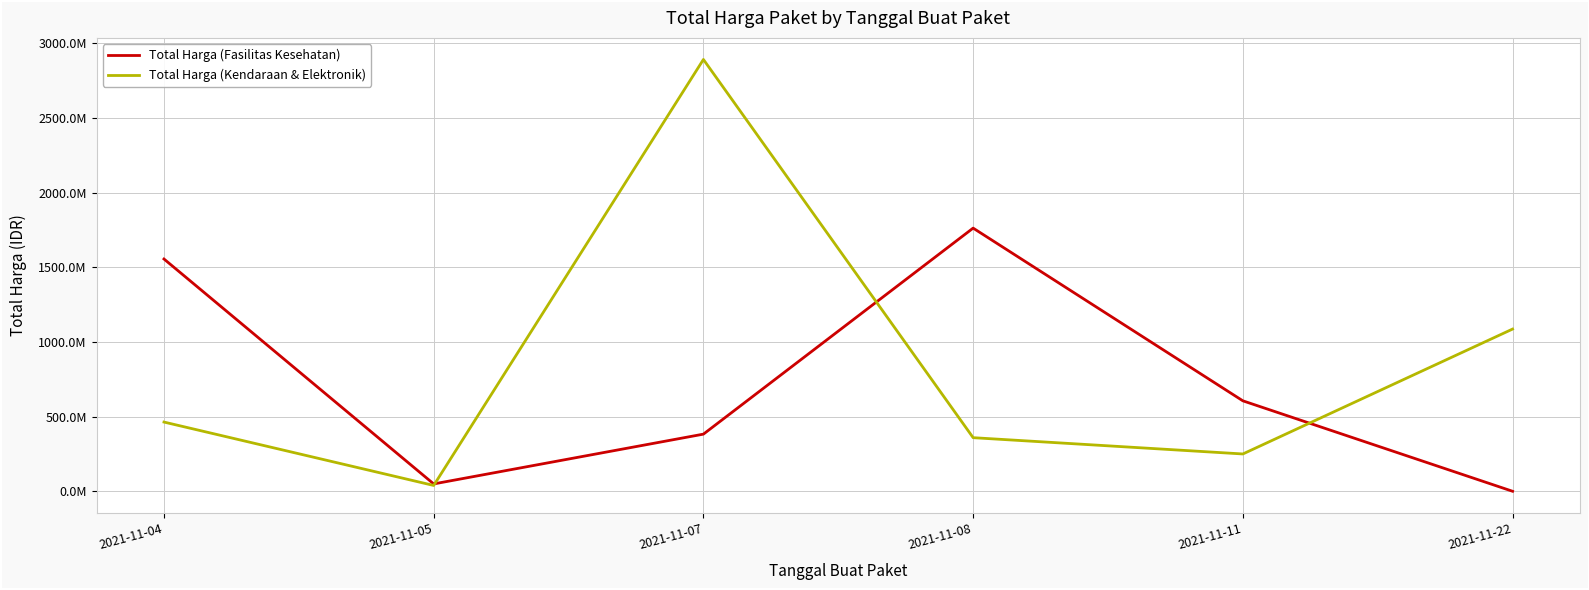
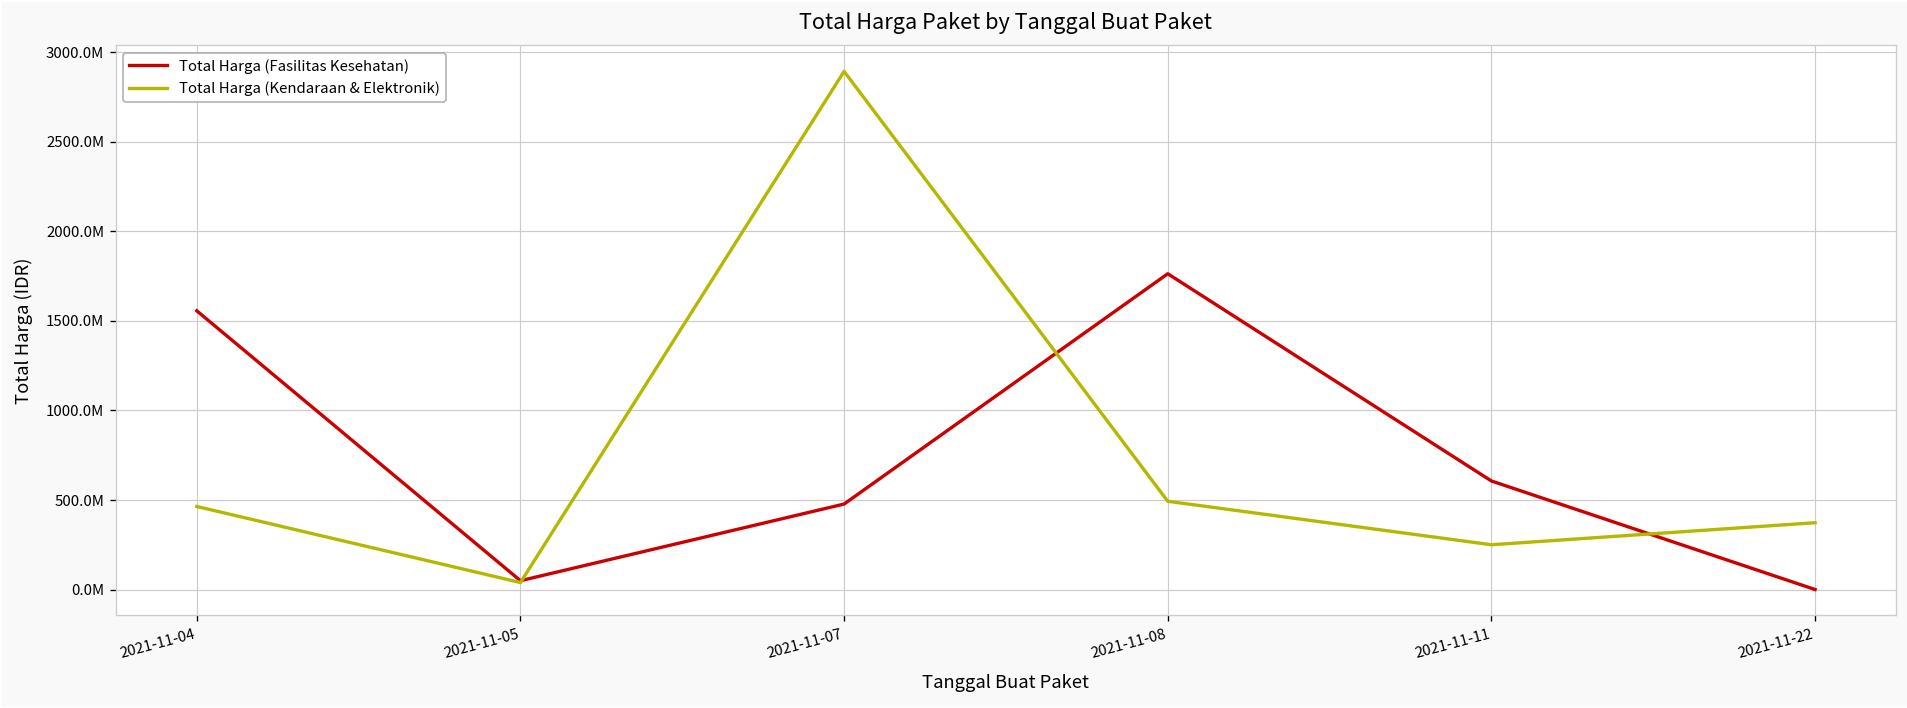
  {
    "Total Harga (Fasilitas Kesehatan)": {
      "2021-11-04": 1560000000,
-     "2021-11-07": 380000000,
+     "2021-11-07": 480000000,
      "2021-11-08": 1760000000,
      "2021-11-11": 610000000,
      "2021-11-22": 0
    },
    "Total Harga (Kendaraan & Elektronik)": {
      "2021-11-04": 460000000,
      "2021-11-07": 2890000000,
-     "2021-11-08": 360000000,
+     "2021-11-08": 490000000,
      "2021-11-11": 250000000,
-     "2021-11-22": 1090000000
+     "2021-11-22": 370000000
    }
  }
